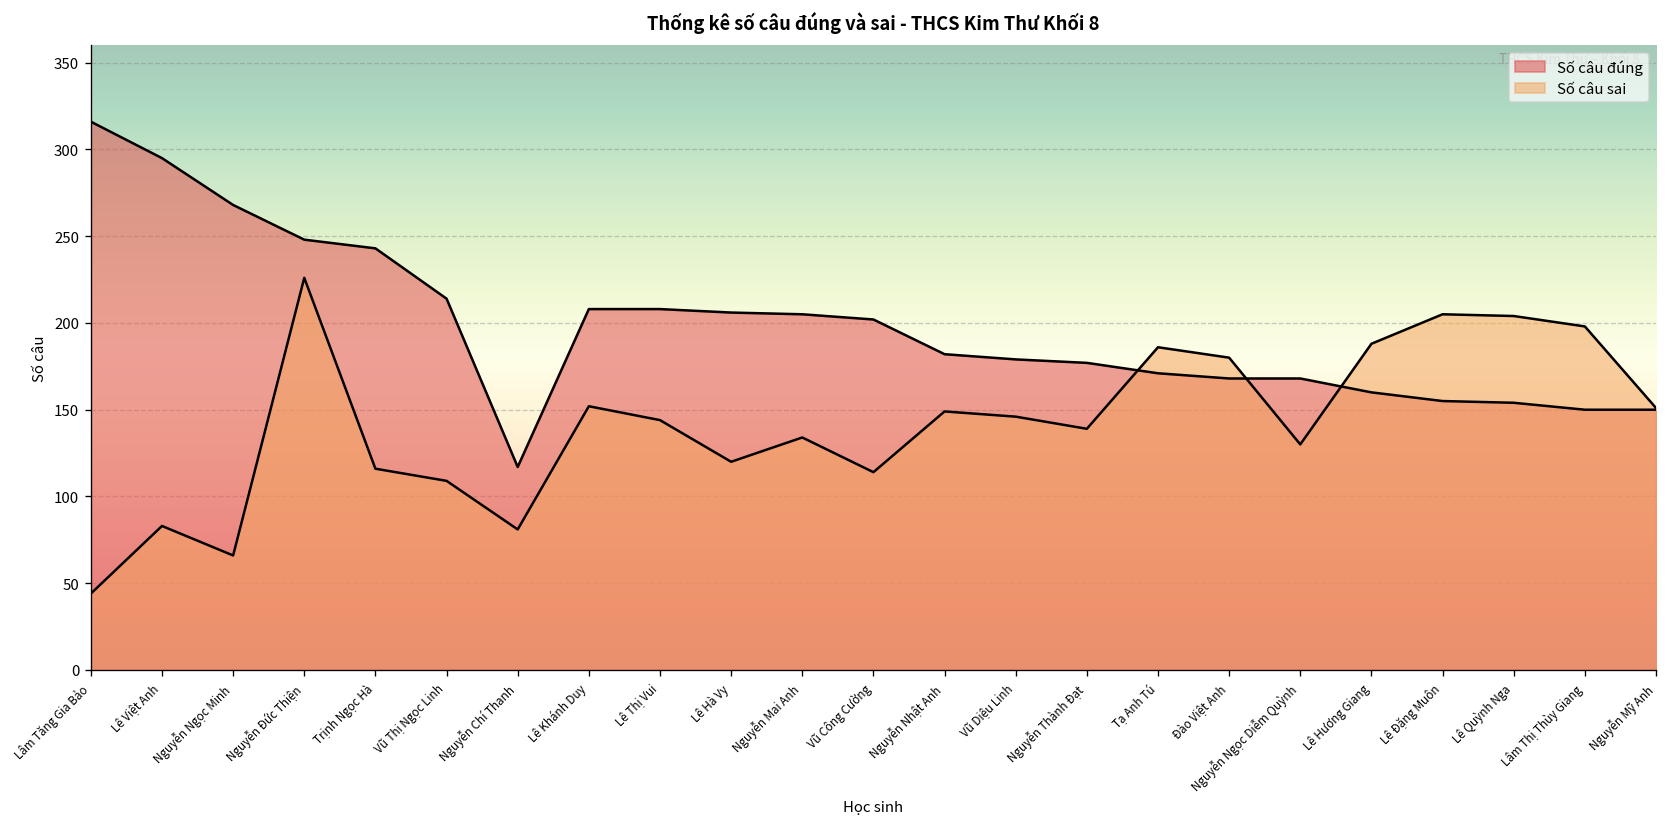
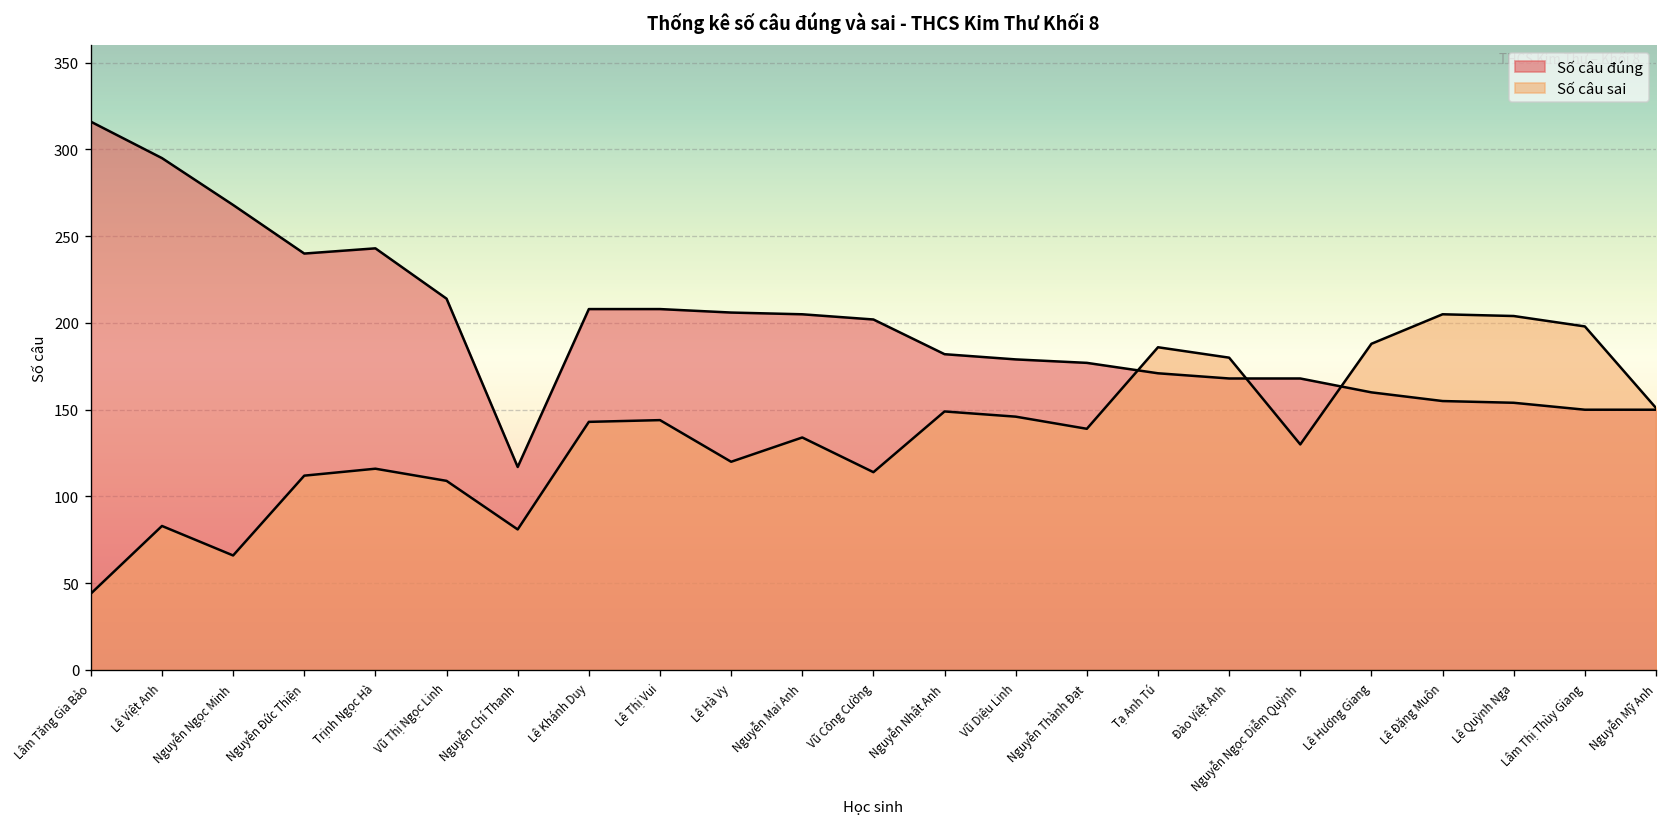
  {
    "Số câu đúng": {
      "Lâm Tăng Gia Bảo": 316,
      "Lê Việt Anh": 295,
      "Nguyễn Ngọc Minh": 268,
-     "Nguyễn Đức Thiện": 248,
+     "Nguyễn Đức Thiện": 240,
      "Trịnh Ngọc Hà": 243,
      "Vũ Thị Ngọc Linh": 214,
      "Nguyễn Chí Thanh": 117,
      "Lê Khánh Duy": 208,
      "Lê Thị Vui": 208,
      "Lê Hà Vy": 206,
      "Nguyễn Mai Anh": 205,
      "Vũ Công Cường": 202,
      "Nguyễn Nhật Anh": 182,
      "Vũ Diệu Linh": 179,
      "Nguyễn Thành Đạt": 177,
      "Tạ Anh Tú": 171,
      "Đào Việt Anh": 168,
      "Nguyễn Ngọc Diễm Quỳnh": 168,
      "Lê Hương Giang": 160,
      "Lê Đặng Muôn": 155,
      "Lê Quỳnh Nga": 154,
      "Lâm Thị Thùy Giang": 150
    },
    "Số câu sai": {
      "Lâm Tăng Gia Bảo": 44,
      "Lê Việt Anh": 83,
      "Nguyễn Ngọc Minh": 66,
-     "Nguyễn Đức Thiện": 226,
+     "Nguyễn Đức Thiện": 112,
      "Trịnh Ngọc Hà": 116,
      "Vũ Thị Ngọc Linh": 109,
      "Nguyễn Chí Thanh": 81,
-     "Lê Khánh Duy": 152,
+     "Lê Khánh Duy": 143,
      "Lê Thị Vui": 144,
      "Lê Hà Vy": 120,
      "Nguyễn Mai Anh": 134,
      "Vũ Công Cường": 114,
      "Nguyễn Nhật Anh": 149,
      "Vũ Diệu Linh": 146,
      "Nguyễn Thành Đạt": 139,
      "Tạ Anh Tú": 186,
      "Đào Việt Anh": 180,
      "Nguyễn Ngọc Diễm Quỳnh": 130,
      "Lê Hương Giang": 188,
      "Lê Đặng Muôn": 205,
      "Lê Quỳnh Nga": 204,
      "Lâm Thị Thùy Giang": 198
    }
  }
